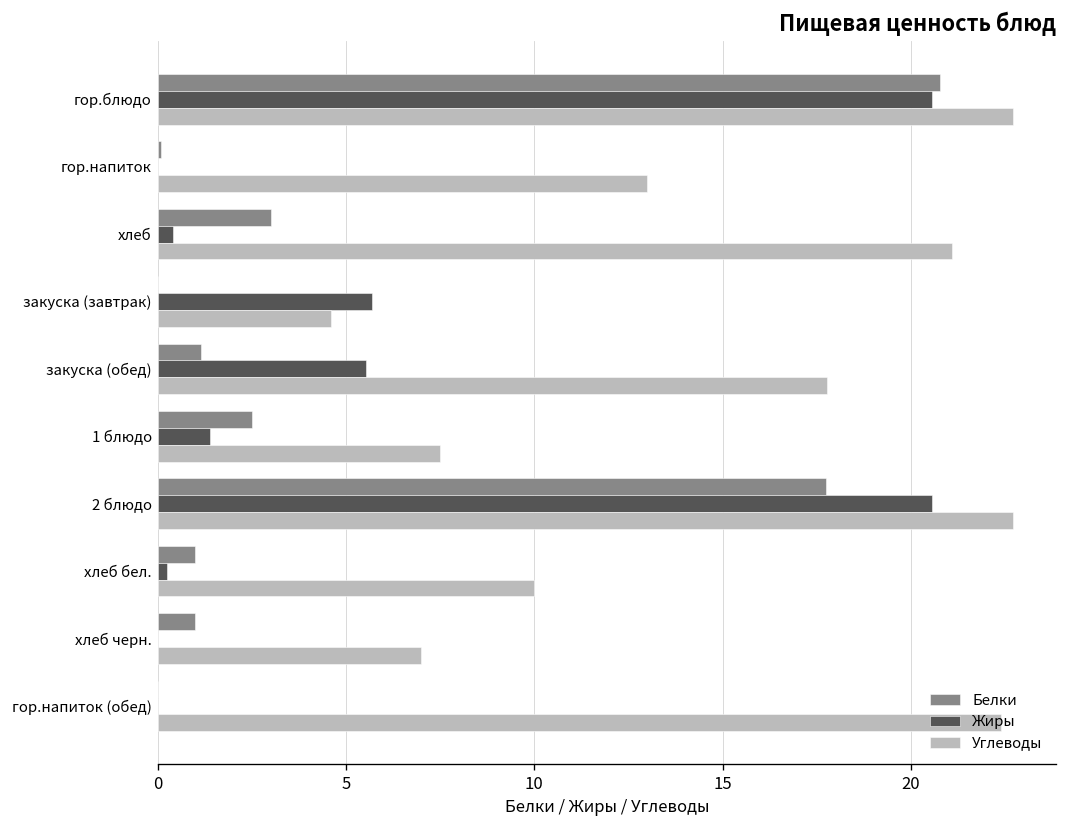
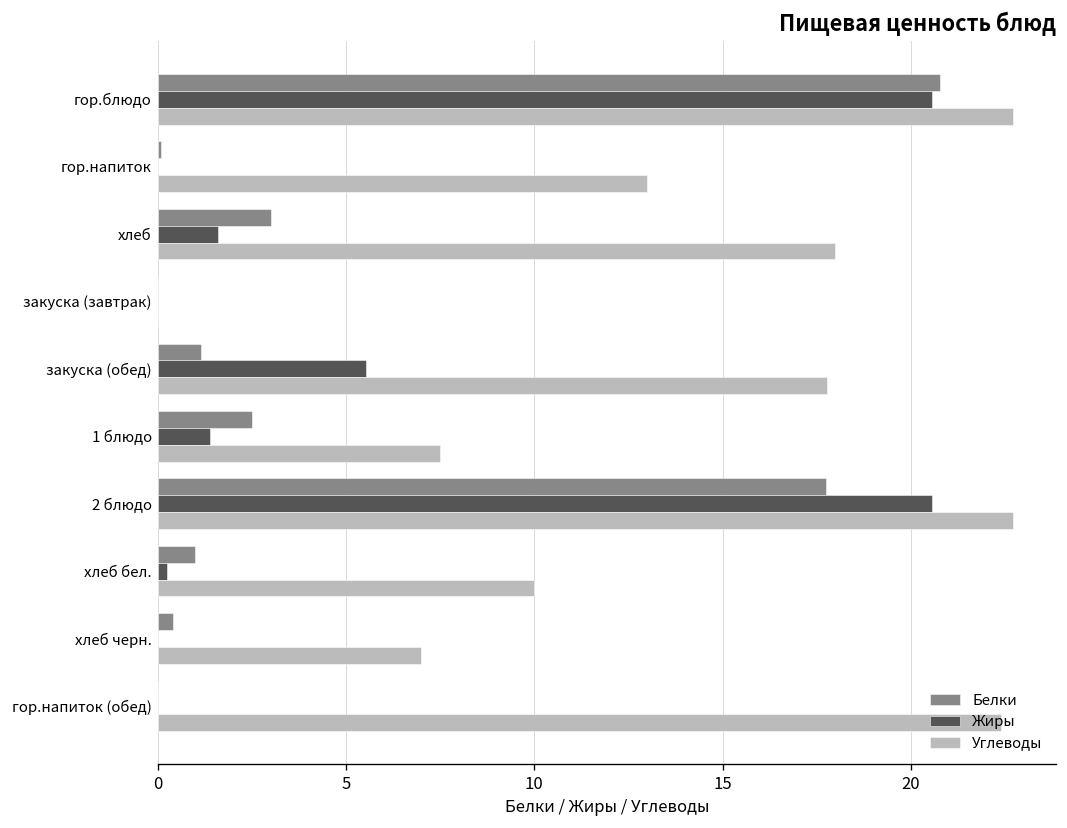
  {
    "Белки": {
      "гор.блюдо": 20.8,
      "гор.напиток": 0.1,
      "хлеб": 3.0,
      "закуска (завтрак)": 0.0,
      "закуска (обед)": 1.2,
      "1 блюдо": 2.5,
      "2 блюдо": 17.8,
      "хлеб бел.": 1.0,
-     "хлеб черн.": 1.0,
+     "хлеб черн.": 0.4,
      "гор.напиток (обед)": 0.0
    },
    "Жиры": {
      "гор.блюдо": 20.6,
      "гор.напиток": 0.0,
-     "хлеб": 0.4,
-     "закуска (завтрак)": 5.7,
+     "хлеб": 1.6,
+     "закуска (завтрак)": 0.0,
      "закуска (обед)": 5.5,
      "1 блюдо": 1.4,
      "2 блюдо": 20.6,
      "хлеб бел.": 0.2,
      "хлеб черн.": 0.0,
      "гор.напиток (обед)": 0.0
    },
    "Углеводы": {
      "гор.блюдо": 22.7,
      "гор.напиток": 13.0,
-     "хлеб": 21.1,
-     "закуска (завтрак)": 4.6,
+     "хлеб": 18.0,
+     "закуска (завтрак)": 0.0,
      "закуска (обед)": 17.8,
      "1 блюдо": 7.5,
      "2 блюдо": 22.7,
      "хлеб бел.": 10.0,
      "хлеб черн.": 7.0,
      "гор.напиток (обед)": 22.4
    }
  }
